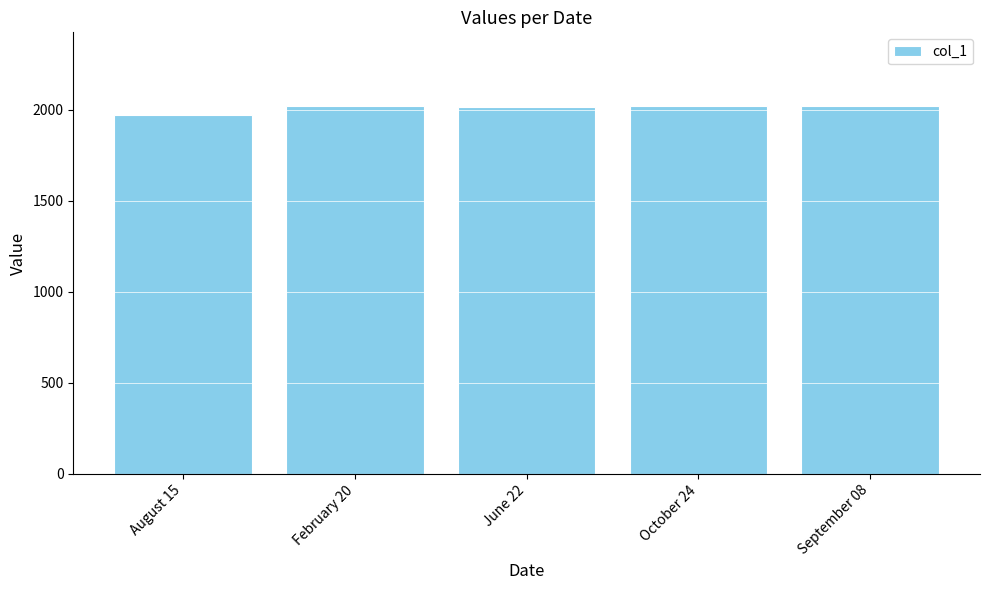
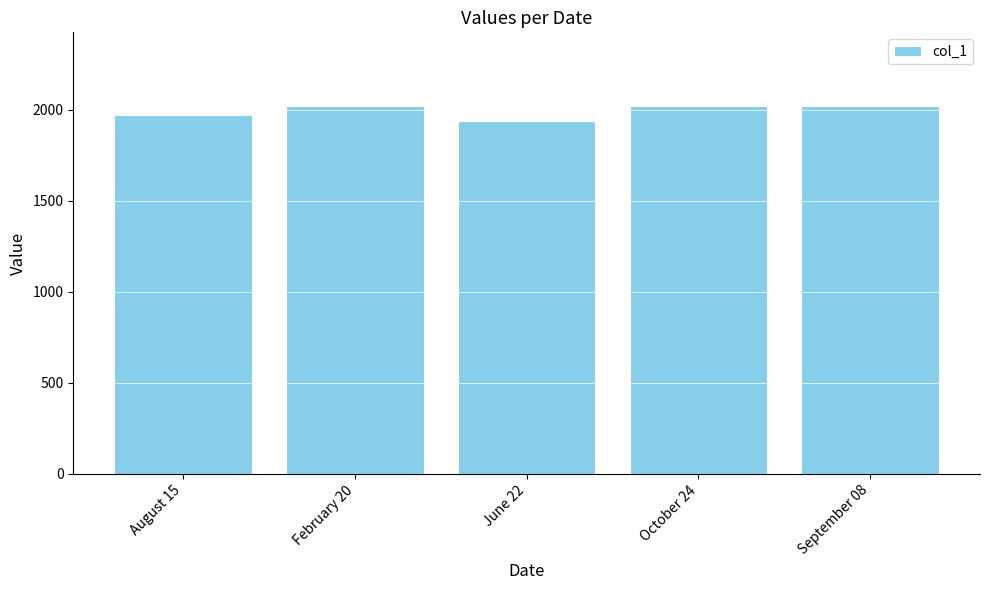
  {
    "August 15": 1970,
    "February 20": 2020,
-   "June 22": 2020,
+   "June 22": 1940,
    "October 24": 2020,
    "September 08": 2020
  }
